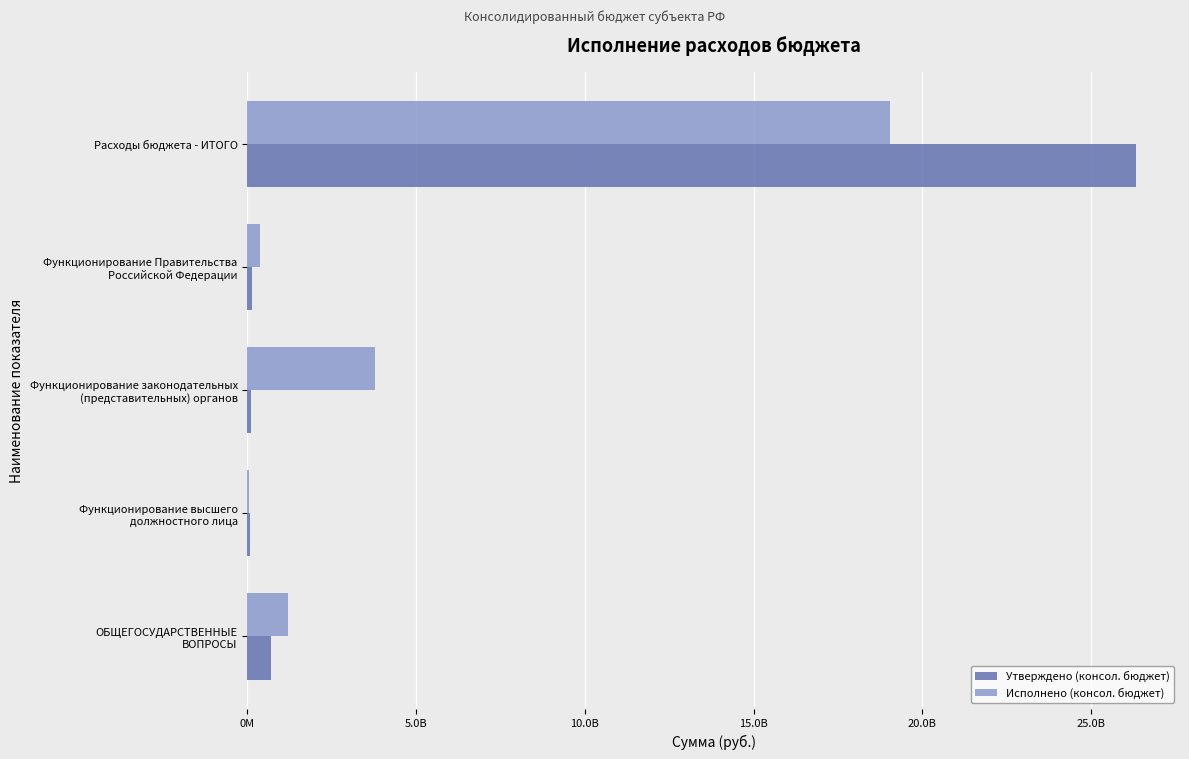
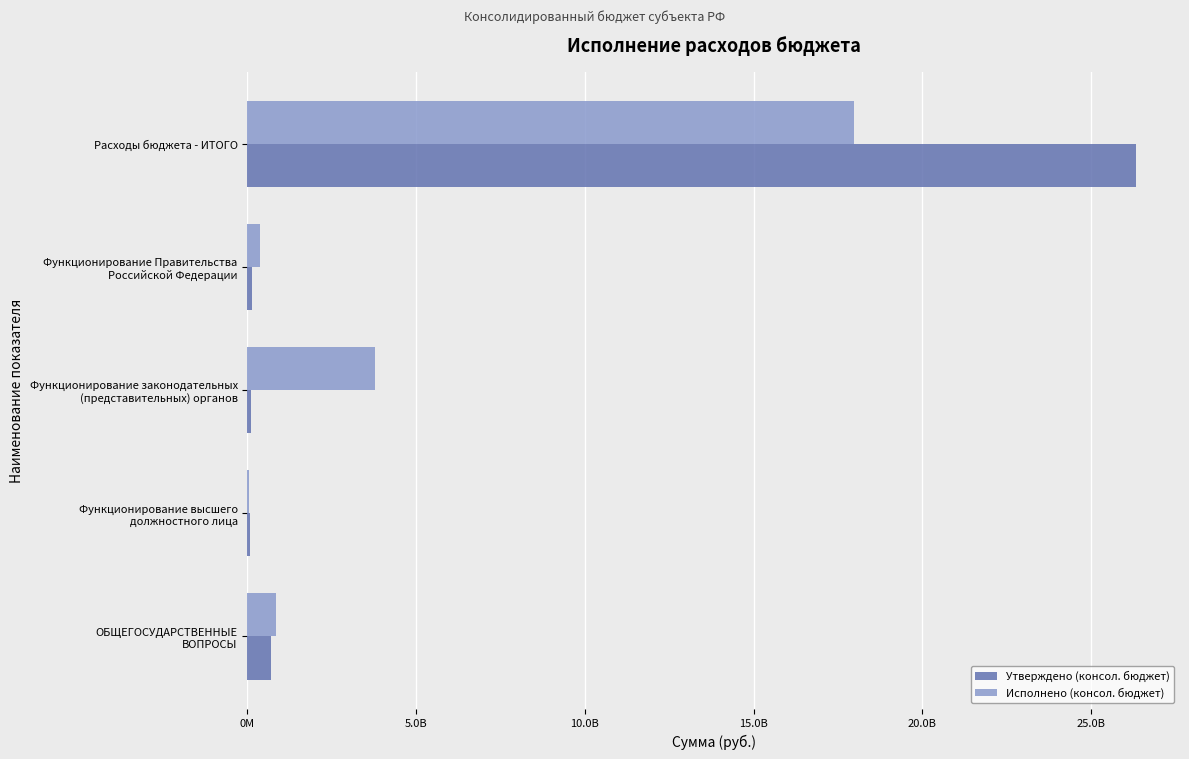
  {
    "Утверждено (консол. бюджет)": {
      "Расходы бюджета - ИТОГО": 26300000000,
      "Функционирование Правительства Российской Федерации": 100000000,
      "Функционирование законодательных (представительных) органов": 100000000,
      "ОБЩЕГОСУДАРСТВЕННЫЕ ВОПРОСЫ": 700000000
    },
    "Исполнено (консол. бюджет)": {
-     "Расходы бюджета - ИТОГО": 19000000000,
+     "Расходы бюджета - ИТОГО": 18000000000,
      "Функционирование Правительства Российской Федерации": 400000000,
      "Функционирование законодательных (представительных) органов": 3800000000,
-     "ОБЩЕГОСУДАРСТВЕННЫЕ ВОПРОСЫ": 1200000000
+     "ОБЩЕГОСУДАРСТВЕННЫЕ ВОПРОСЫ": 900000000
    }
  }
